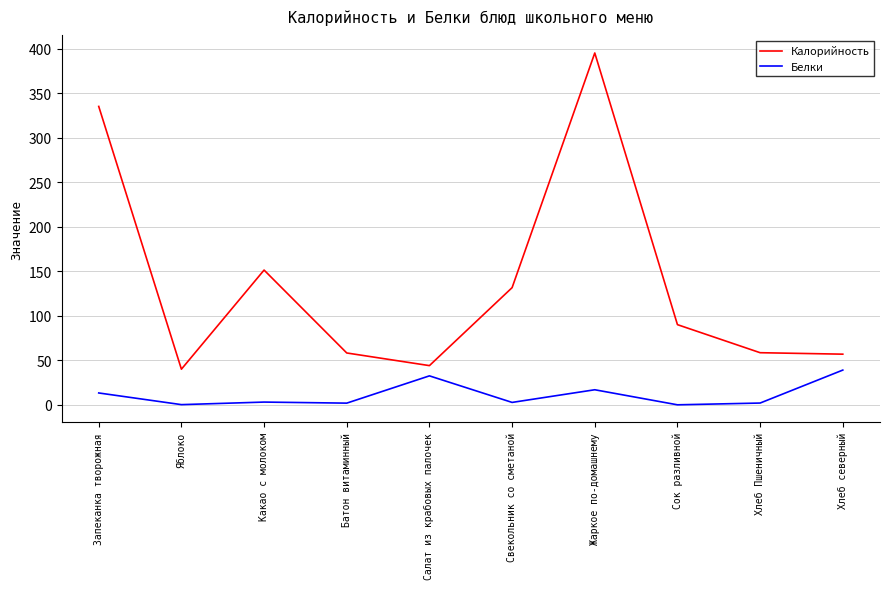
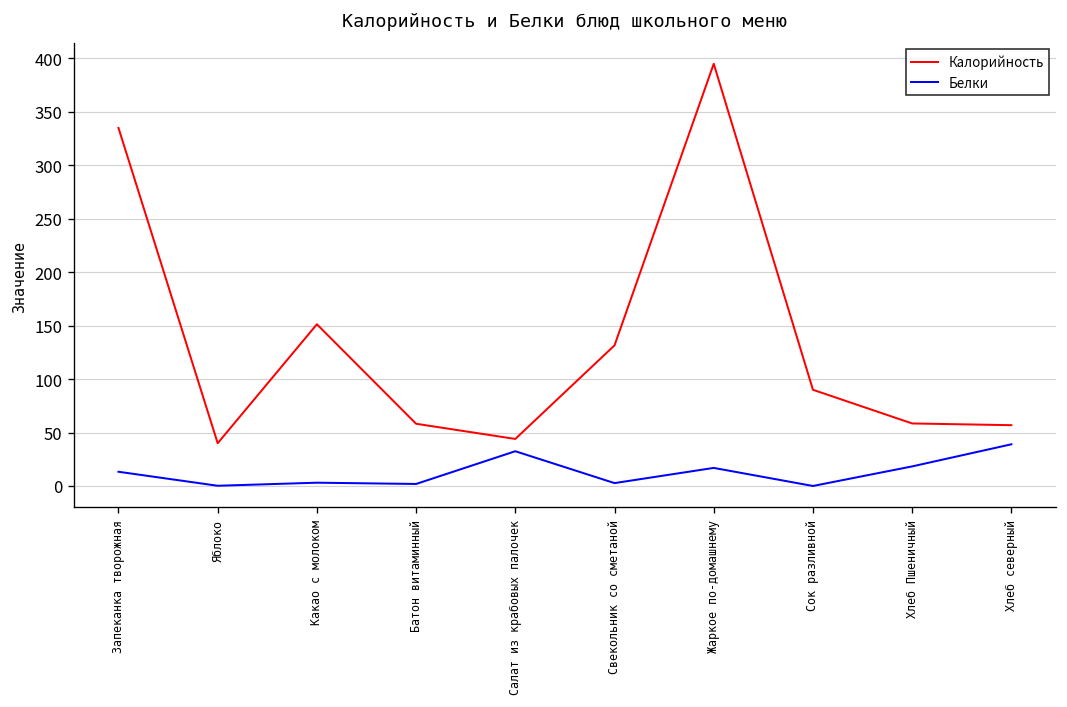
  {
    "Калорийность": {
      "Запеканка творожная": 340,
      "Яблоко": 40,
      "Какао с молоком": 150,
      "Батон витаминный": 60,
      "Салат из крабовых палочек": 40,
      "Свекольник со сметаной": 130,
      "Жаркое по-домашнему": 400,
      "Сок разливной": 90,
      "Хлеб Пшеничный": 60,
      "Хлеб северный": 60
    },
    "Белки": {
      "Запеканка творожная": 10,
      "Яблоко": 0,
      "Какао с молоком": 0,
      "Батон витаминный": 0,
      "Салат из крабовых палочек": 30,
      "Свекольник со сметаной": 0,
      "Жаркое по-домашнему": 20,
      "Сок разливной": 0,
-     "Хлеб Пшеничный": 0,
+     "Хлеб Пшеничный": 20,
      "Хлеб северный": 40
    }
  }
